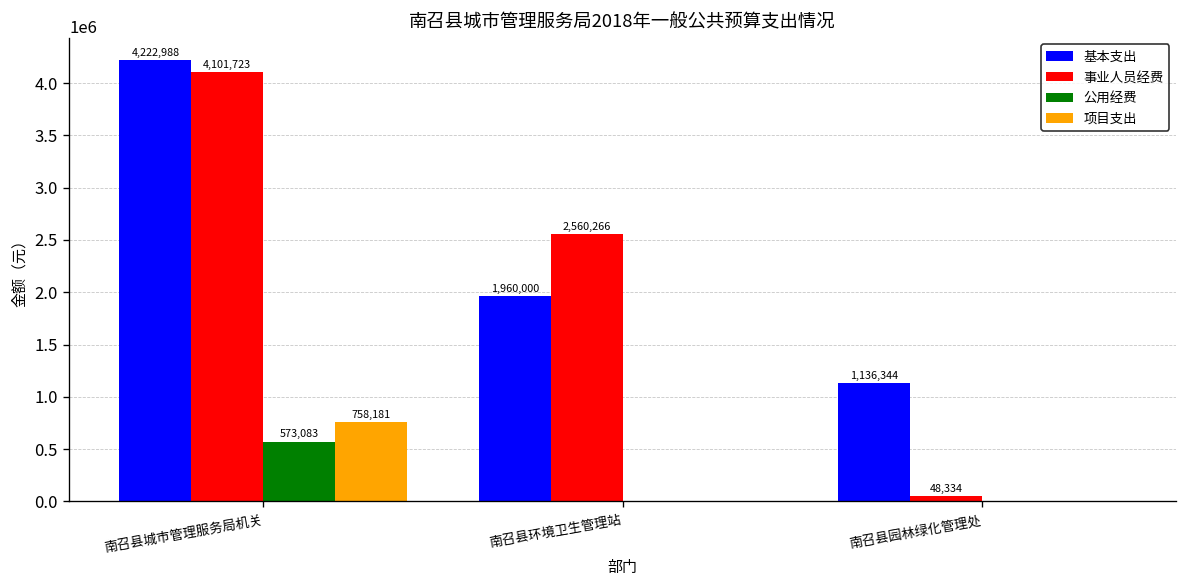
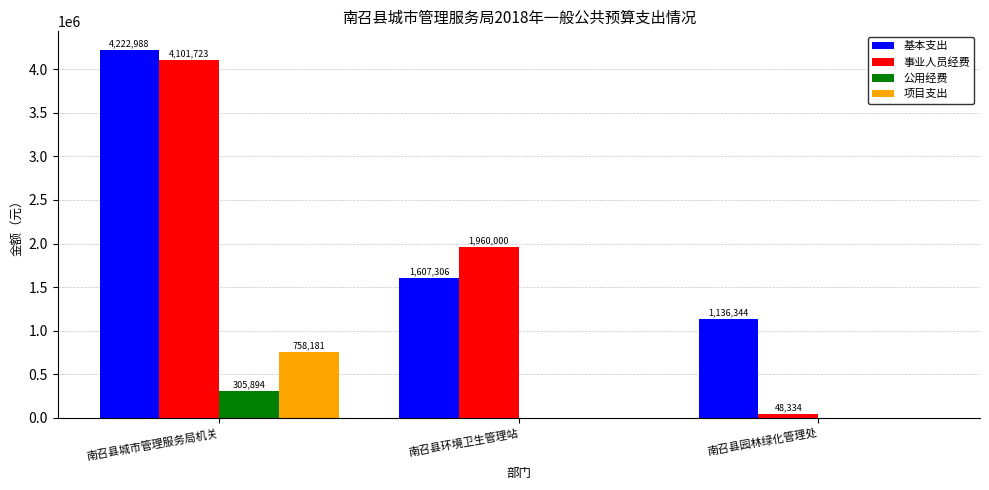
  {
    "基本支出": {
-     "南召县环境卫生管理站": "1,960,000",
+     "南召县环境卫生管理站": "1,607,306",
      "南召县园林绿化管理处": "1,136,344"
    },
    "事业人员经费": {
-     "南召县环境卫生管理站": "2,560,266",
+     "南召县环境卫生管理站": "1,960,000",
      "南召县园林绿化管理处": "48,334"
    },
    "公用经费": {
-     "南召县城市管理服务局机关": "573,083"
+     "南召县城市管理服务局机关": "305,894"
    },
    "项目支出": {
      "南召县城市管理服务局机关": "758,181"
    }
  }
